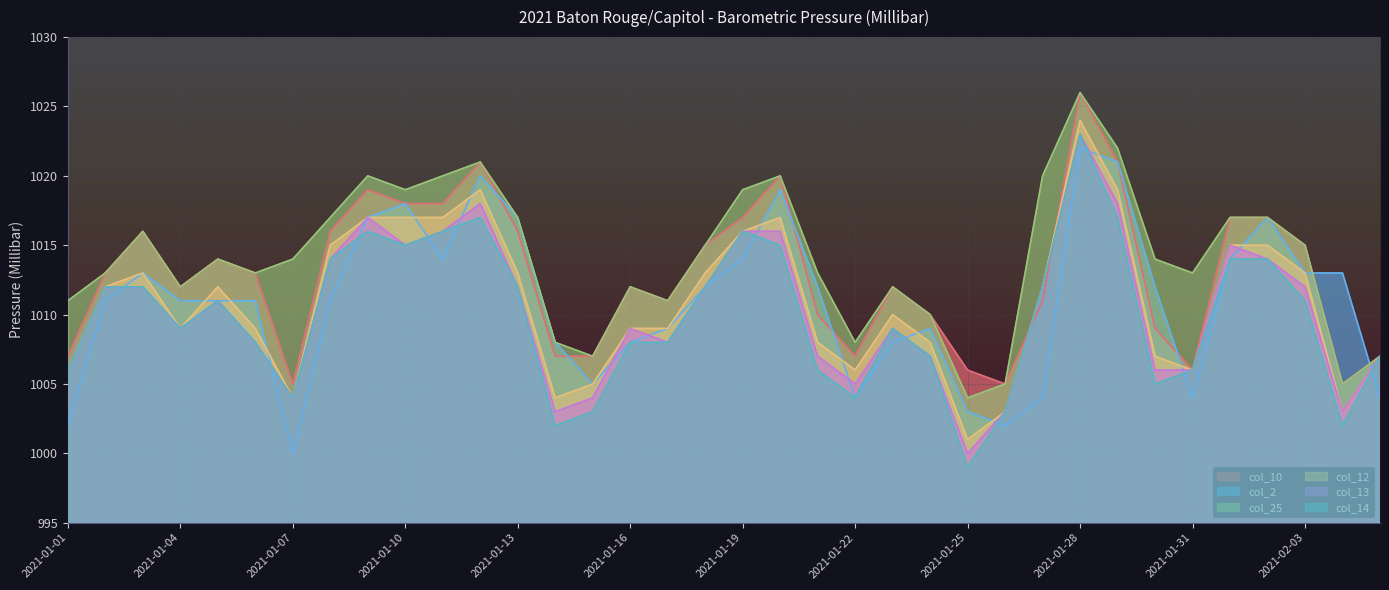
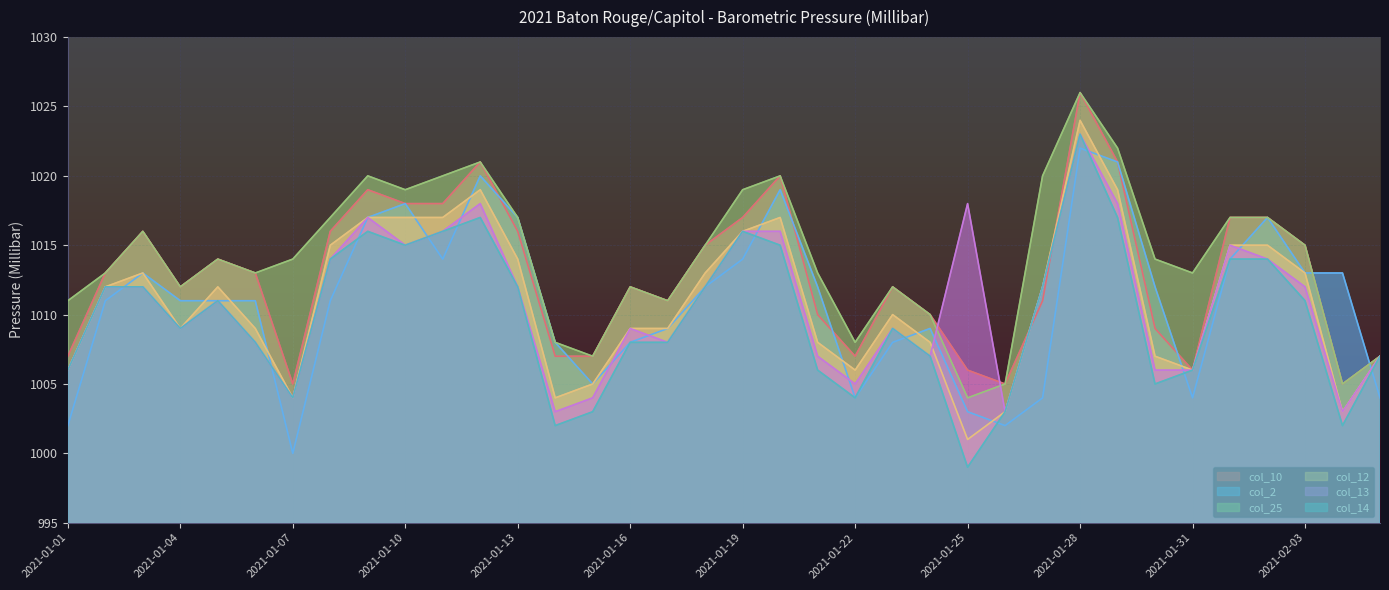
  {
    "col_10": {
      "2021-01-01": 1007,
      "2021-01-07": 1005,
      "2021-01-13": 1016,
      "2021-01-19": 1017,
      "2021-01-22": 1007,
      "2021-01-25": 1006
    },
    "col_25": {
      "2021-01-01": 1011,
      "2021-01-07": 1014,
      "2021-01-10": 1019,
      "2021-01-19": 1019,
      "2021-01-22": 1008,
      "2021-01-25": 1004,
      "2021-01-31": 1013
    },
    "col_12": {
      "2021-01-10": 1017,
-     "2021-01-13": 1013,
+     "2021-01-13": 1014,
      "2021-01-22": 1006,
      "2021-01-25": 1001,
      "2021-01-28": 1024
    },
    "col_13": {
      "2021-01-22": 1005,
-     "2021-01-25": 1000,
+     "2021-01-25": 1018,
      "2021-02-03": 1012
    }
  }
